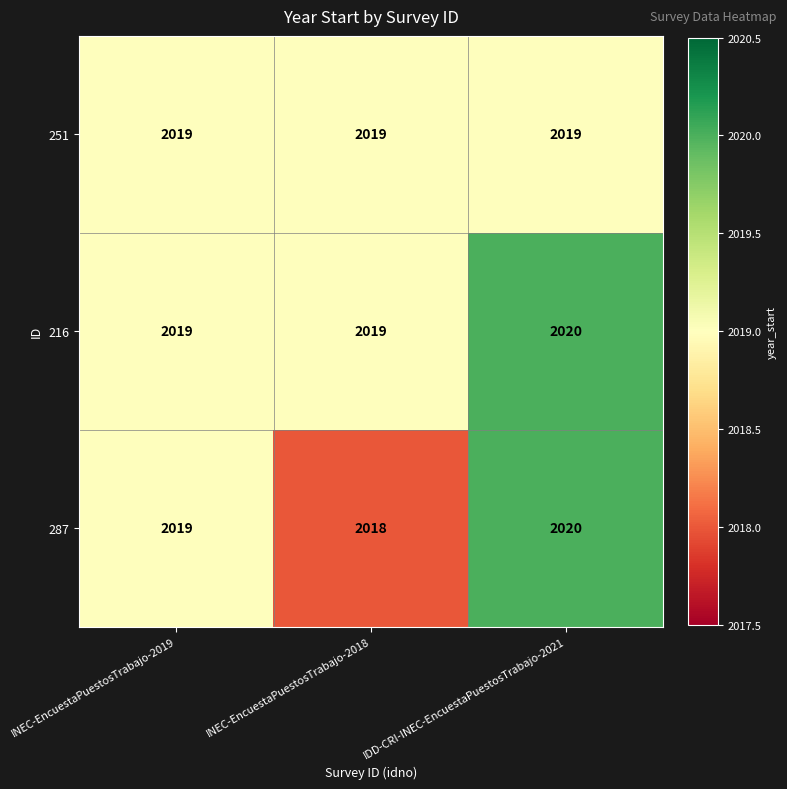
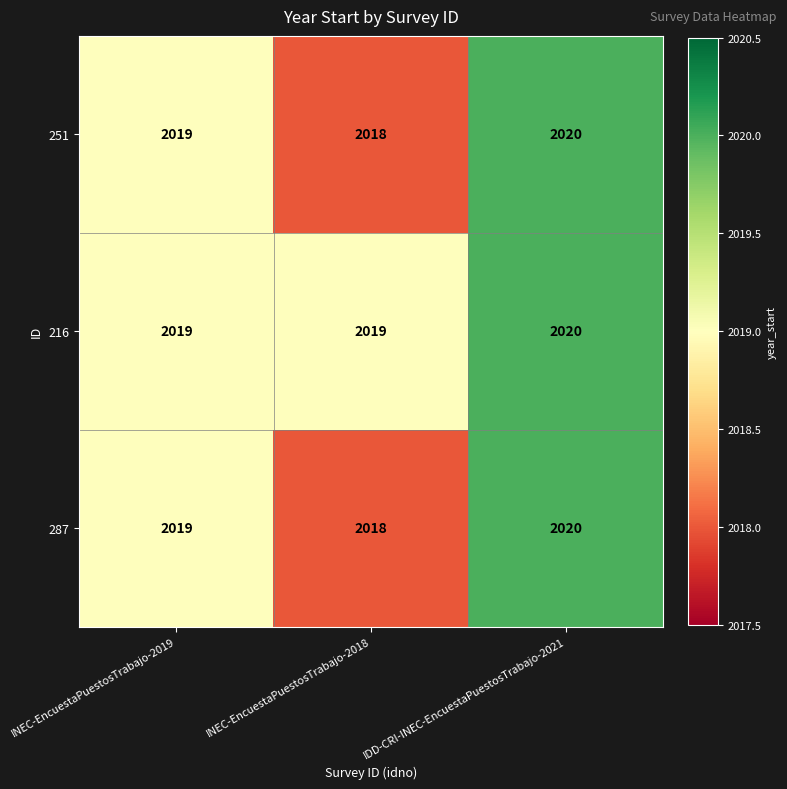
  {
    "251": {
      "INEC-EncuestaPuestosTrabajo-2019": 2019,
-     "INEC-EncuestaPuestosTrabajo-2018": 2019,
-     "IDD-CRI-INEC-EncuestaPuestosTrabajo-2021": 2019
+     "INEC-EncuestaPuestosTrabajo-2018": 2018,
+     "IDD-CRI-INEC-EncuestaPuestosTrabajo-2021": 2020
    },
    "216": {
      "INEC-EncuestaPuestosTrabajo-2019": 2019,
      "INEC-EncuestaPuestosTrabajo-2018": 2019,
      "IDD-CRI-INEC-EncuestaPuestosTrabajo-2021": 2020
    },
    "287": {
      "INEC-EncuestaPuestosTrabajo-2019": 2019,
      "INEC-EncuestaPuestosTrabajo-2018": 2018,
      "IDD-CRI-INEC-EncuestaPuestosTrabajo-2021": 2020
    }
  }
